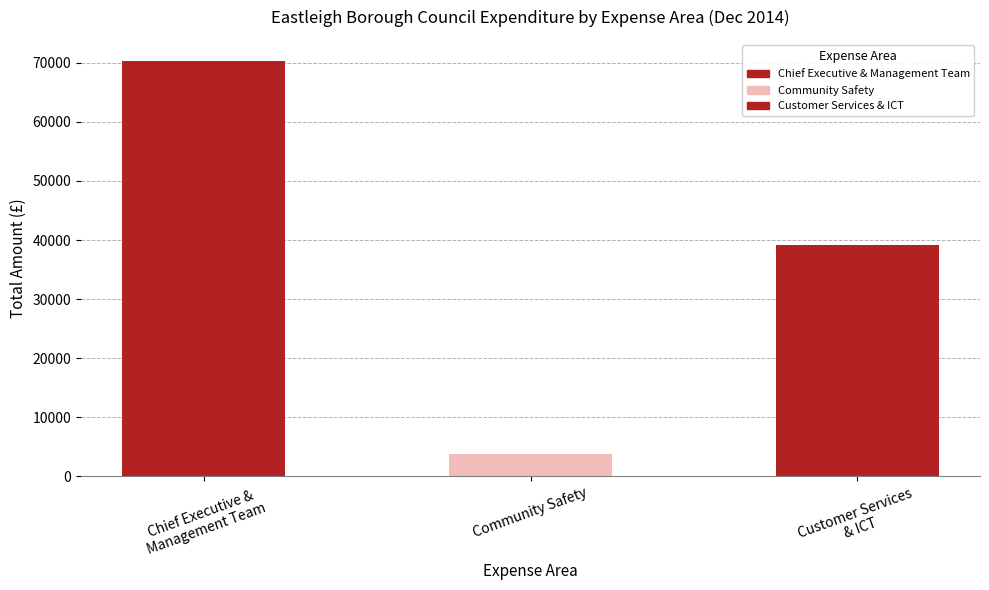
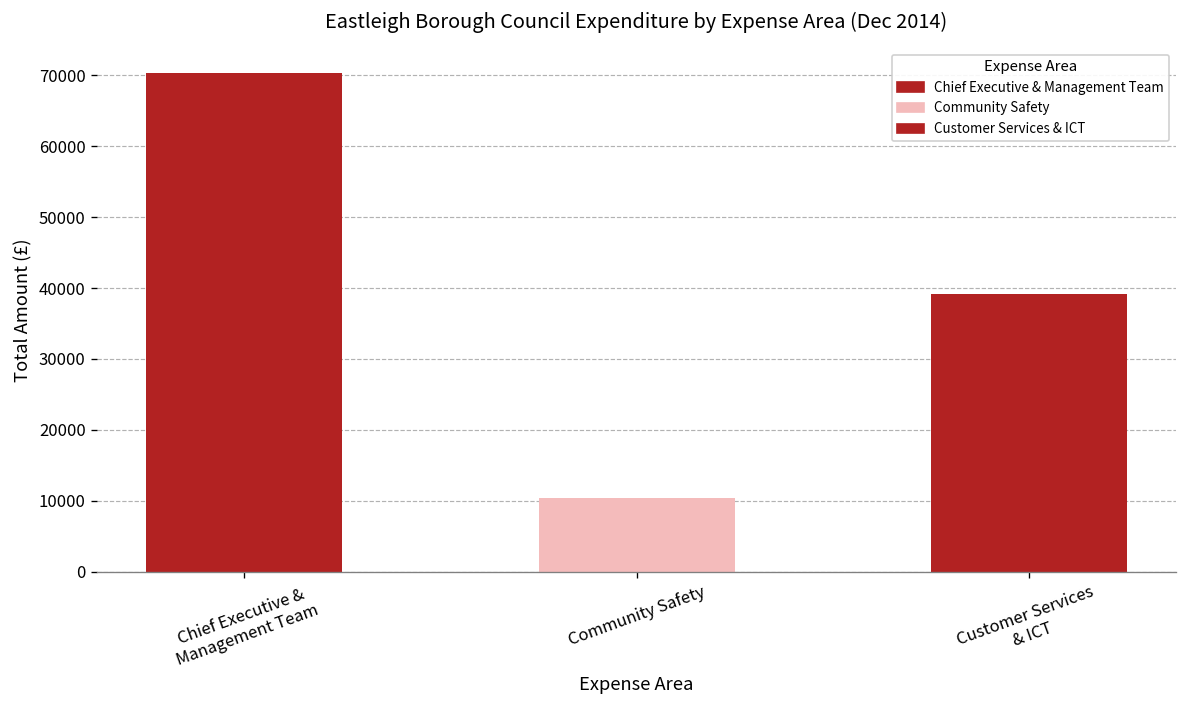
  {
    "Chief Executive & Management Team": 70000,
-   "Community Safety": 4000,
+   "Community Safety": 10000,
    "Customer Services & ICT": 39000
  }
